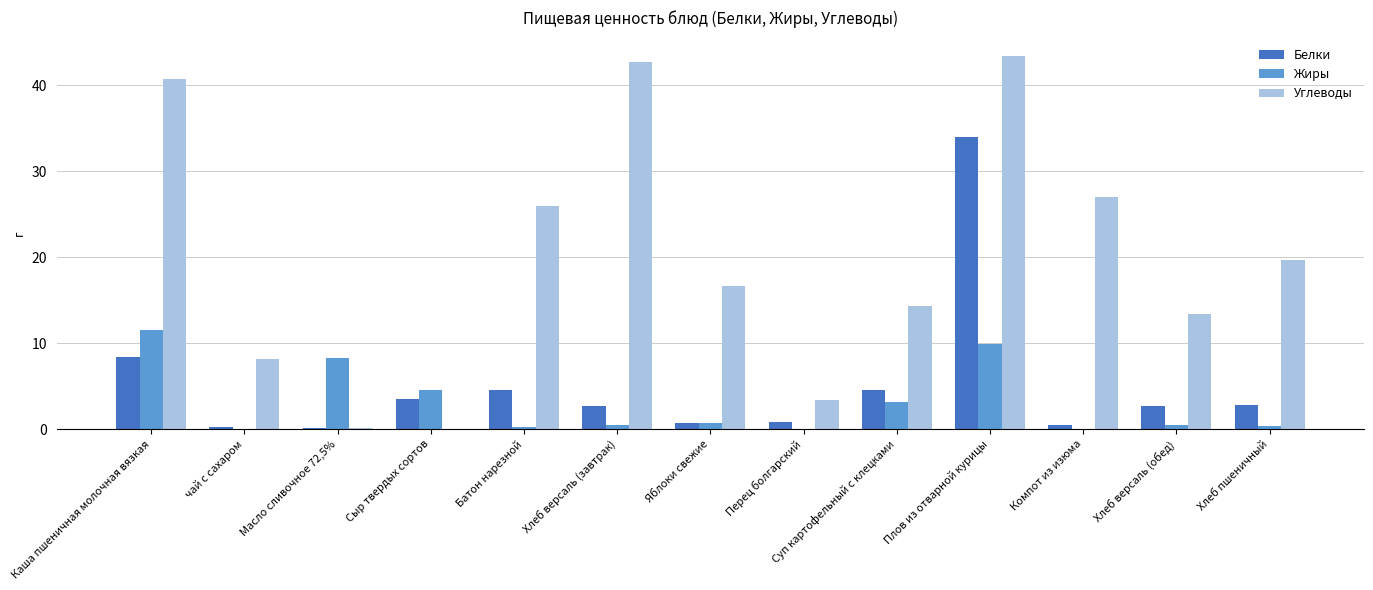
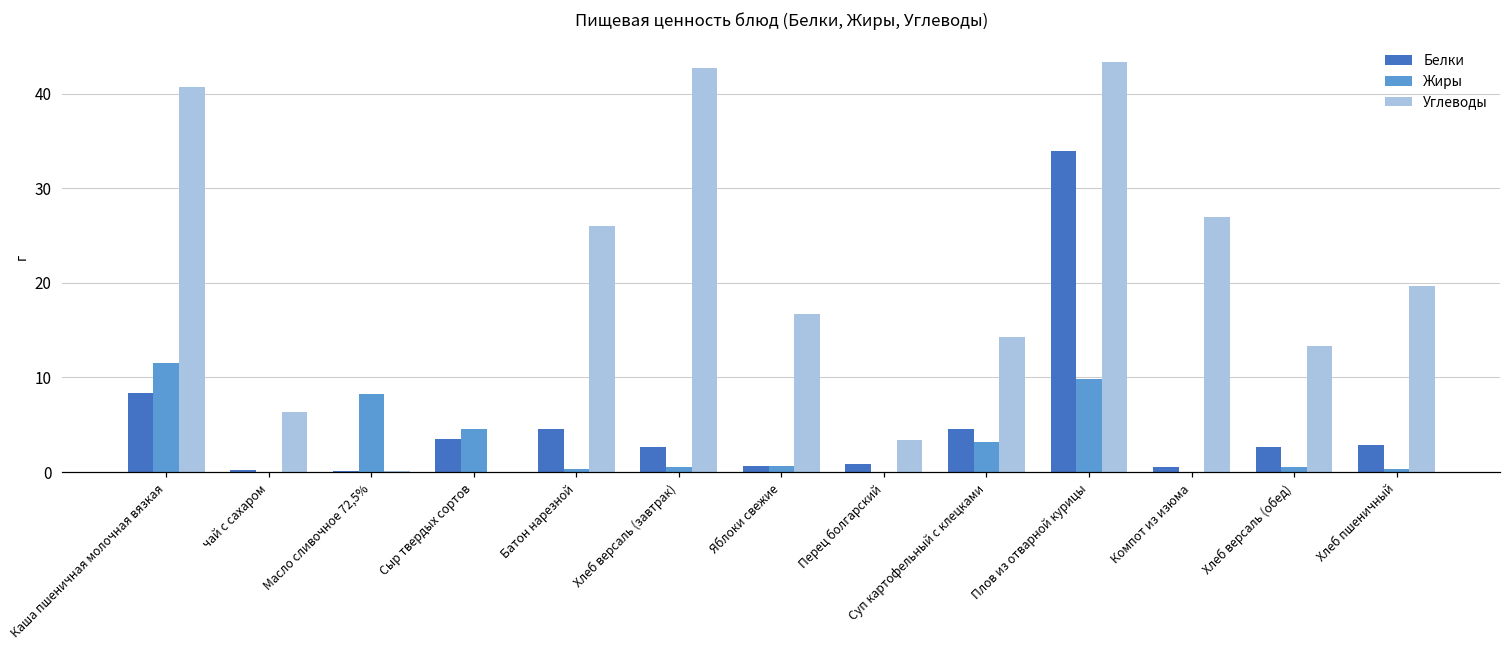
  {
    "Углеводы": {
      "Каша пшеничная молочная вязкая": 41,
-     "чай с сахаром": 8,
+     "чай с сахаром": 6,
      "Сыр твердых сортов": 0,
      "Батон нарезной": 26,
      "Хлеб версаль (завтрак)": 43,
      "Яблоки свежие": 17,
      "Перец болгарский": 3,
      "Суп картофельный с клецками": 14,
      "Плов из отварной курицы": 43,
      "Компот из изюма": 27,
      "Хлеб версаль (обед)": 13,
      "Хлеб пшеничный": 20
    }
  }
